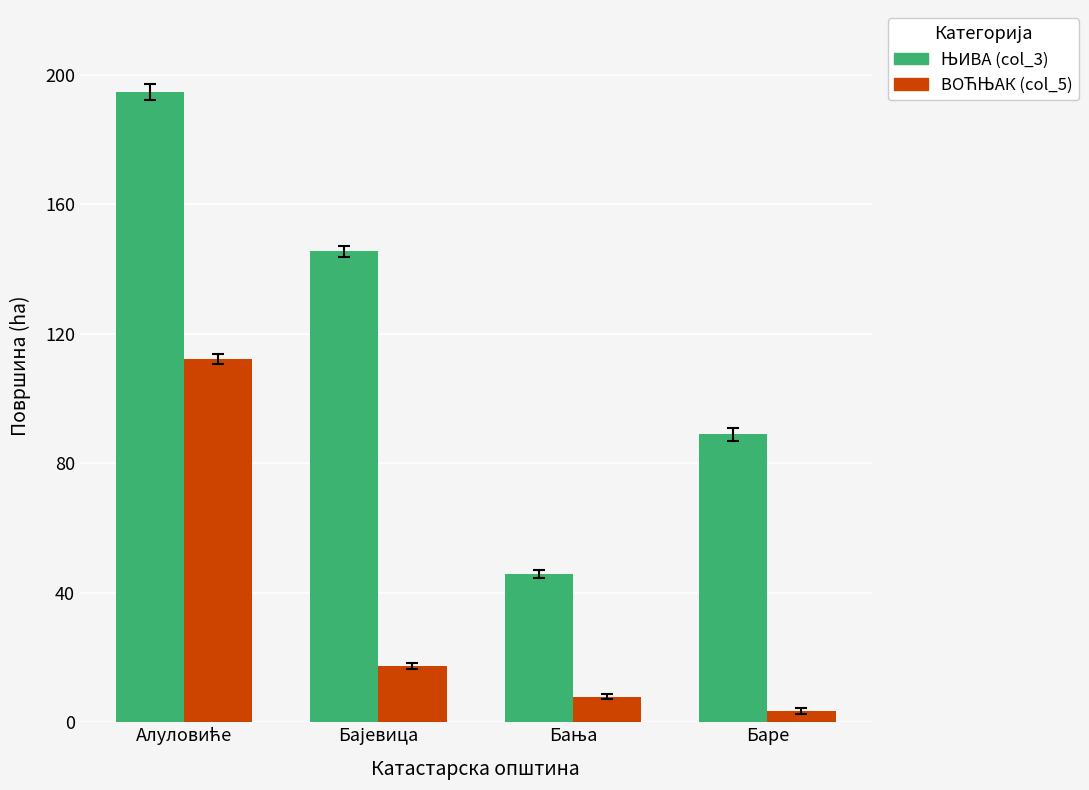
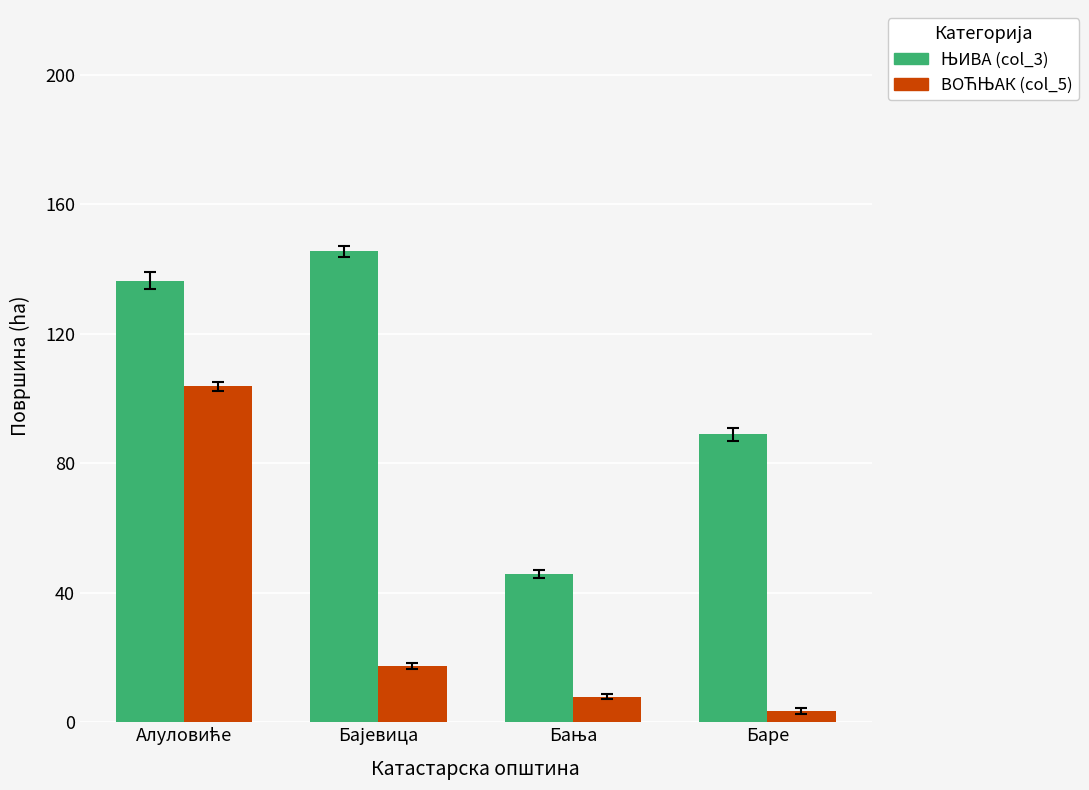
  {
    "ЊИВА (col_3)": {
-     "Алуловиће": 195,
+     "Алуловиће": 136,
      "Бајевица": 145,
      "Бања": 46,
      "Баре": 89
    },
    "ВОЋЊАК (col_5)": {
-     "Алуловиће": 112,
+     "Алуловиће": 104,
      "Бајевица": 17,
      "Бања": 8,
      "Баре": 3
    }
  }
